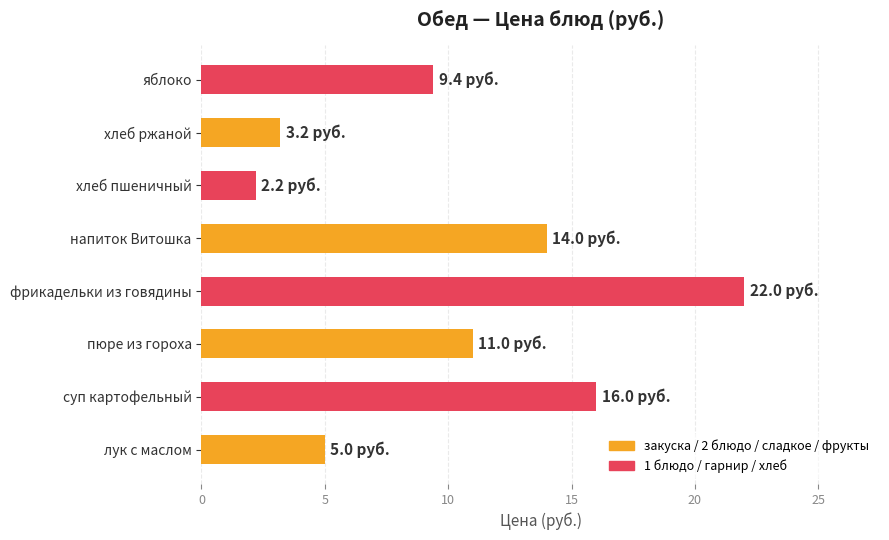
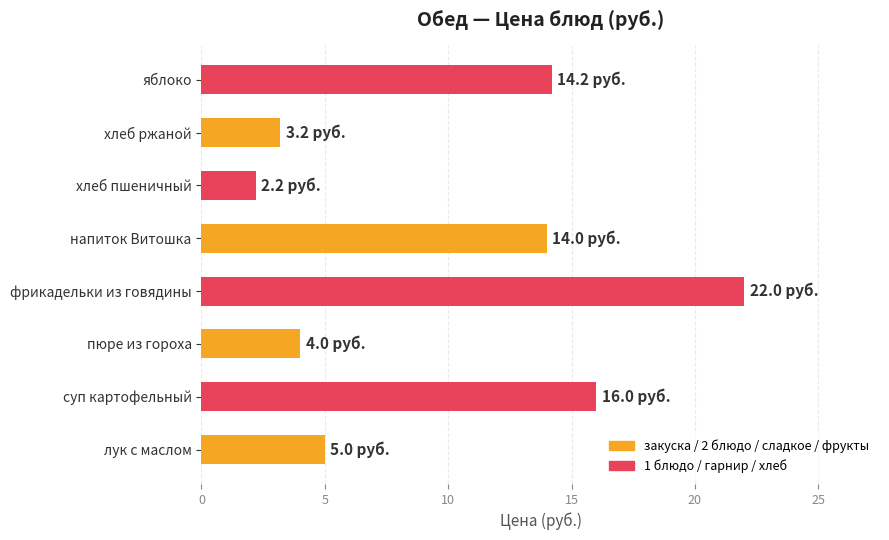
  {
-   "яблоко": 9.4,
+   "яблоко": 14.2,
    "хлеб ржаной": 3.2,
    "хлеб пшеничный": 2.2,
    "напиток Витошка": 14.0,
    "фрикадельки из говядины": 22.0,
-   "пюре из гороха": 11.0,
+   "пюре из гороха": 4.0,
    "суп картофельный": 16.0,
    "лук с маслом": 5.0
  }
